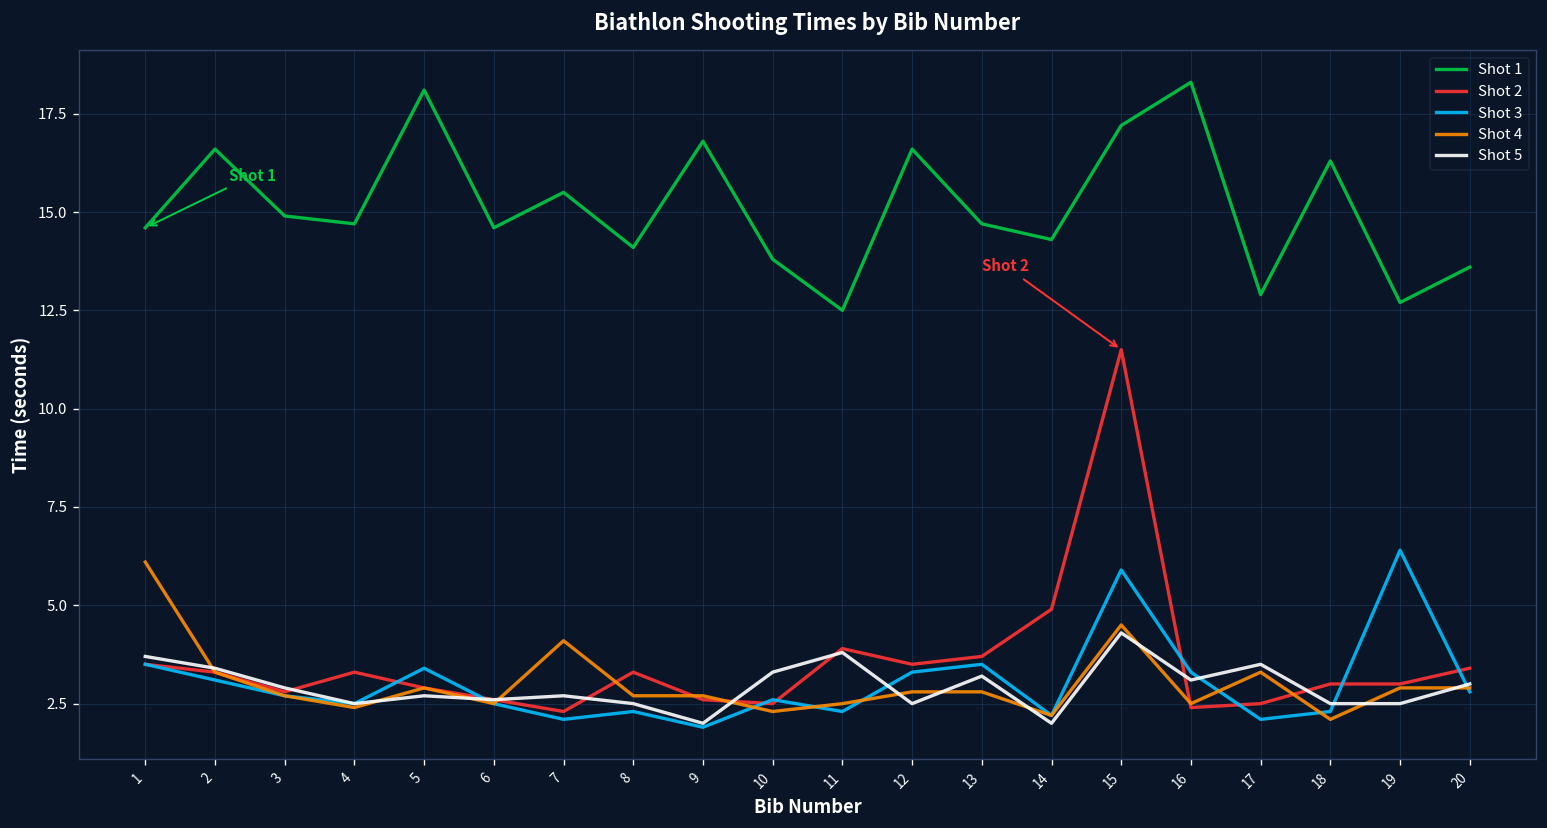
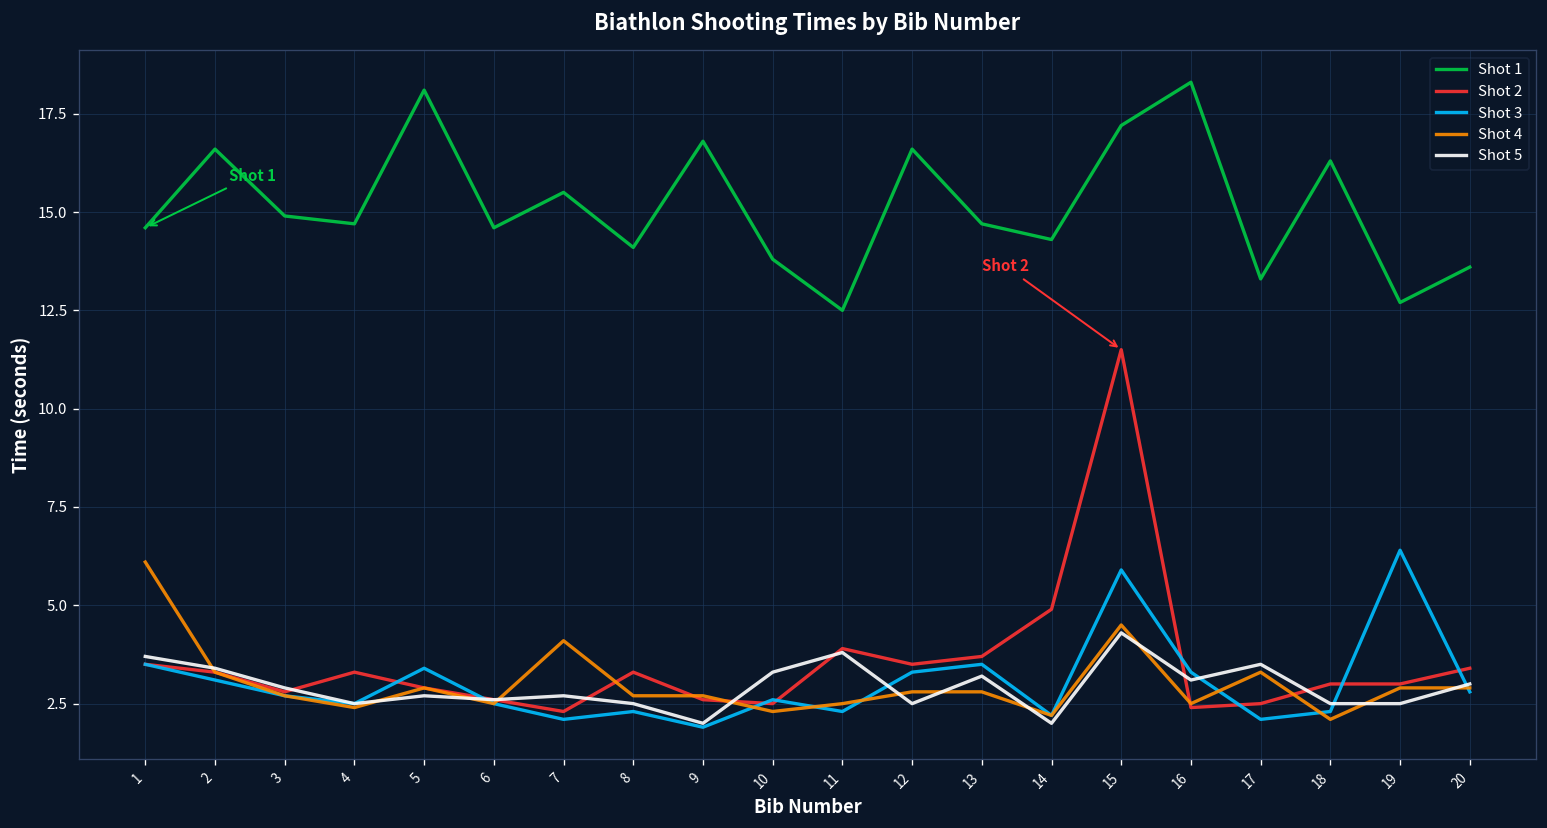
  {
    "Shot 1": {
      "2": 16.6,
      "3": 14.9,
      "4": 14.7,
      "5": 18.1,
      "6": 14.6,
      "7": 15.5,
      "8": 14.1,
      "9": 16.8,
      "10": 13.8,
      "11": 12.5,
      "12": 16.6,
      "13": 14.7,
      "14": 14.3,
      "15": 17.2,
      "16": 18.3,
-     "17": 12.9,
+     "17": 13.3,
      "18": 16.3,
      "19": 12.7,
      "20": 13.6
    },
    "Shot 2": {
      "3": 2.8,
      "4": 3.3,
      "7": 2.3,
      "8": 3.3,
      "9": 2.6,
      "10": 2.5,
      "11": 3.9,
      "12": 3.5,
      "13": 3.7,
      "14": 4.9,
      "16": 2.4,
      "17": 2.5,
      "18": 3.0,
      "19": 3.0,
      "20": 3.4
    },
    "Shot 3": {
      "2": 3.1,
      "5": 3.4,
      "7": 2.1,
      "8": 2.3,
      "9": 1.9,
      "10": 2.6,
      "11": 2.3,
      "12": 3.3,
      "13": 3.5,
      "15": 5.9,
      "16": 3.3,
      "17": 2.1,
      "18": 2.3,
      "19": 6.4,
      "20": 2.8
    },
    "Shot 4": {
      "1": 6.1,
      "4": 2.4,
      "7": 4.1,
      "8": 2.7,
      "9": 2.7,
      "10": 2.3,
      "11": 2.5,
      "12": 2.8,
      "13": 2.8,
      "15": 4.5,
      "16": 2.5,
      "17": 3.3,
      "18": 2.1,
      "19": 2.9,
      "20": 2.9
    },
    "Shot 5": {
      "1": 3.7,
      "2": 3.4,
      "3": 2.9,
      "5": 2.7,
      "7": 2.7,
      "8": 2.5,
      "9": 2.0,
      "10": 3.3,
      "11": 3.8,
      "12": 2.5,
      "13": 3.2,
      "14": 2.0,
      "15": 4.3,
      "16": 3.1,
      "17": 3.5,
      "18": 2.5,
      "19": 2.5,
      "20": 3.0
    }
  }
